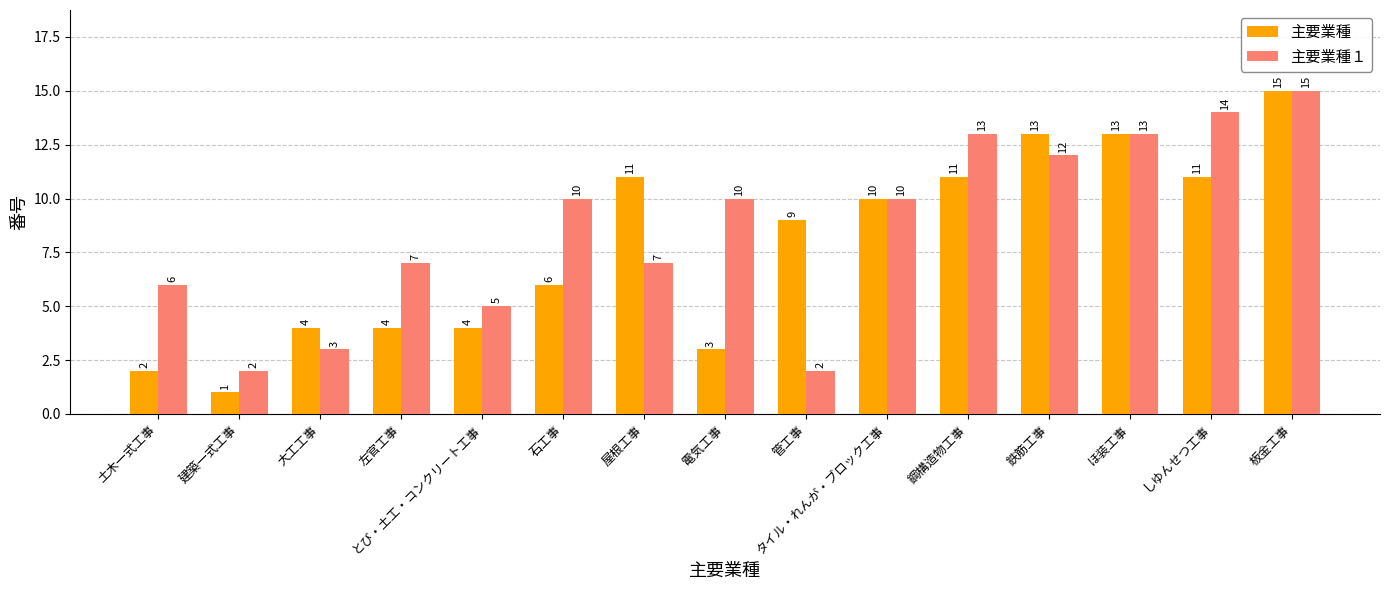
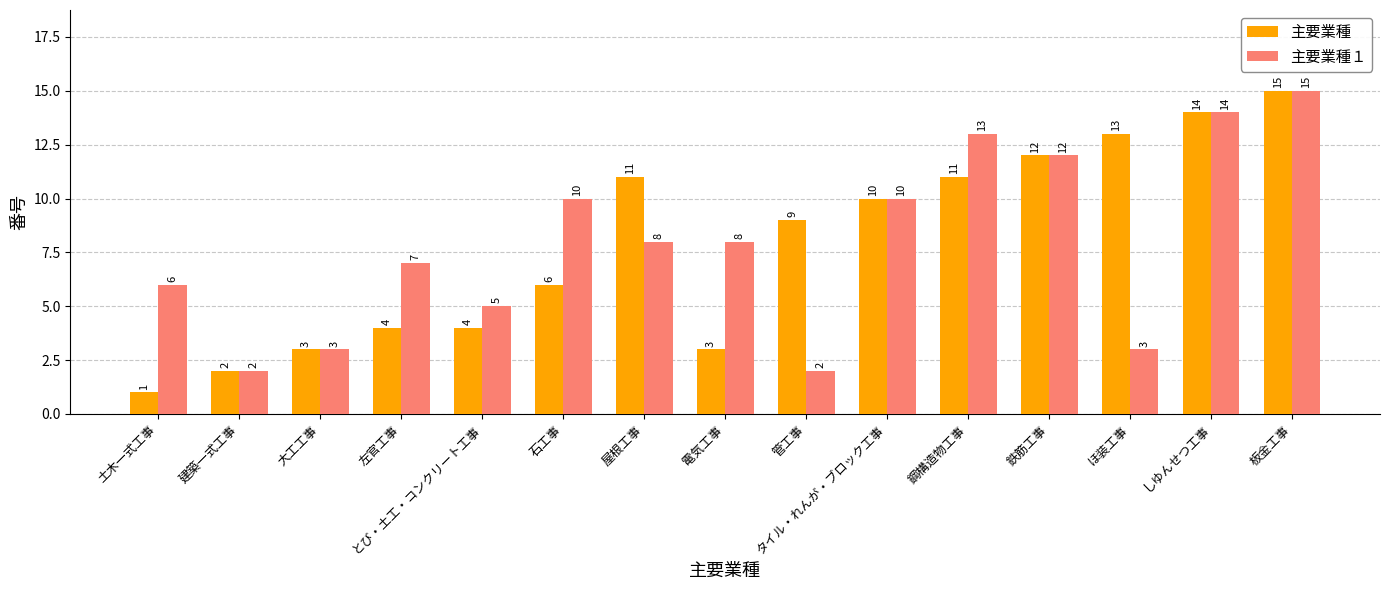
  {
    "主要業種": {
-     "土木一式工事": 2,
-     "建築一式工事": 1,
-     "大工工事": 4,
+     "土木一式工事": 1,
+     "建築一式工事": 2,
+     "大工工事": 3,
      "左官工事": 4,
      "とび・土工・コンクリート工事": 4,
      "石工事": 6,
      "屋根工事": 11,
      "電気工事": 3,
      "管工事": 9,
      "タイル・れんが・ブロック工事": 10,
      "鋼構造物工事": 11,
-     "鉄筋工事": 13,
+     "鉄筋工事": 12,
      "ほ装工事": 13,
-     "しゆんせつ工事": 11,
+     "しゆんせつ工事": 14,
      "板金工事": 15
    },
    "主要業種１": {
      "土木一式工事": 6,
      "建築一式工事": 2,
      "大工工事": 3,
      "左官工事": 7,
      "とび・土工・コンクリート工事": 5,
      "石工事": 10,
-     "屋根工事": 7,
-     "電気工事": 10,
+     "屋根工事": 8,
+     "電気工事": 8,
      "管工事": 2,
      "タイル・れんが・ブロック工事": 10,
      "鋼構造物工事": 13,
      "鉄筋工事": 12,
-     "ほ装工事": 13,
+     "ほ装工事": 3,
      "しゆんせつ工事": 14,
      "板金工事": 15
    }
  }
